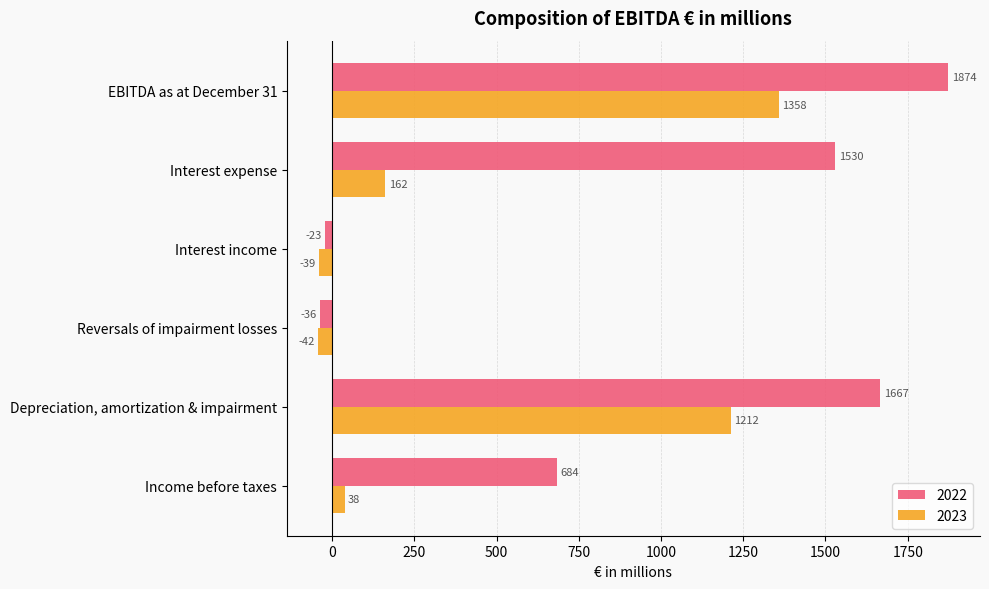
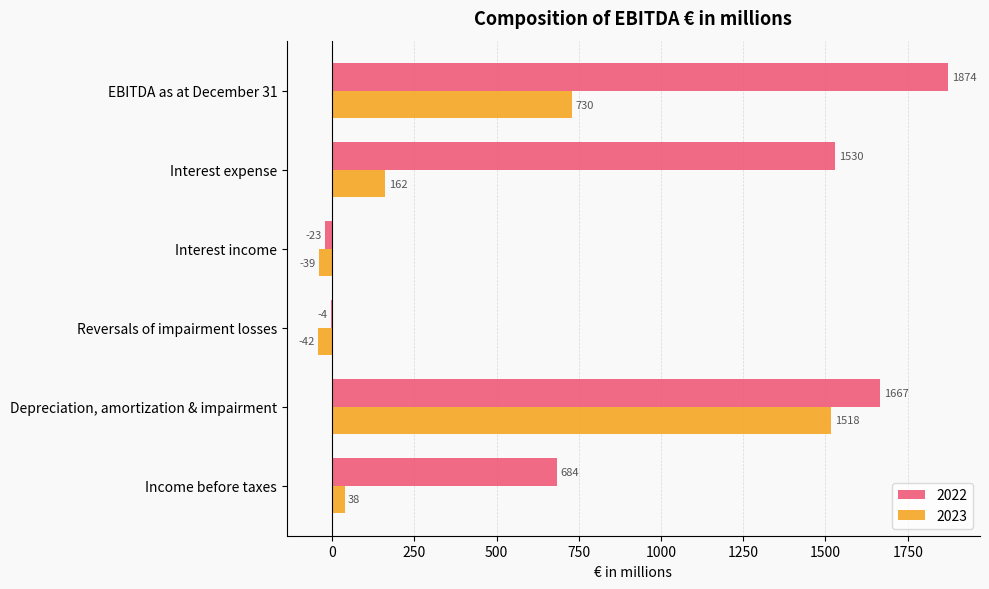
  {
    "2022": {
      "EBITDA as at December 31": 1874,
      "Interest expense": 1530,
      "Interest income": -23,
-     "Reversals of impairment losses": -36,
+     "Reversals of impairment losses": -4,
      "Depreciation, amortization & impairment": 1667,
      "Income before taxes": 684
    },
    "2023": {
-     "EBITDA as at December 31": 1358,
+     "EBITDA as at December 31": 730,
      "Interest expense": 162,
      "Interest income": -39,
      "Reversals of impairment losses": -42,
-     "Depreciation, amortization & impairment": 1212,
+     "Depreciation, amortization & impairment": 1518,
      "Income before taxes": 38
    }
  }
